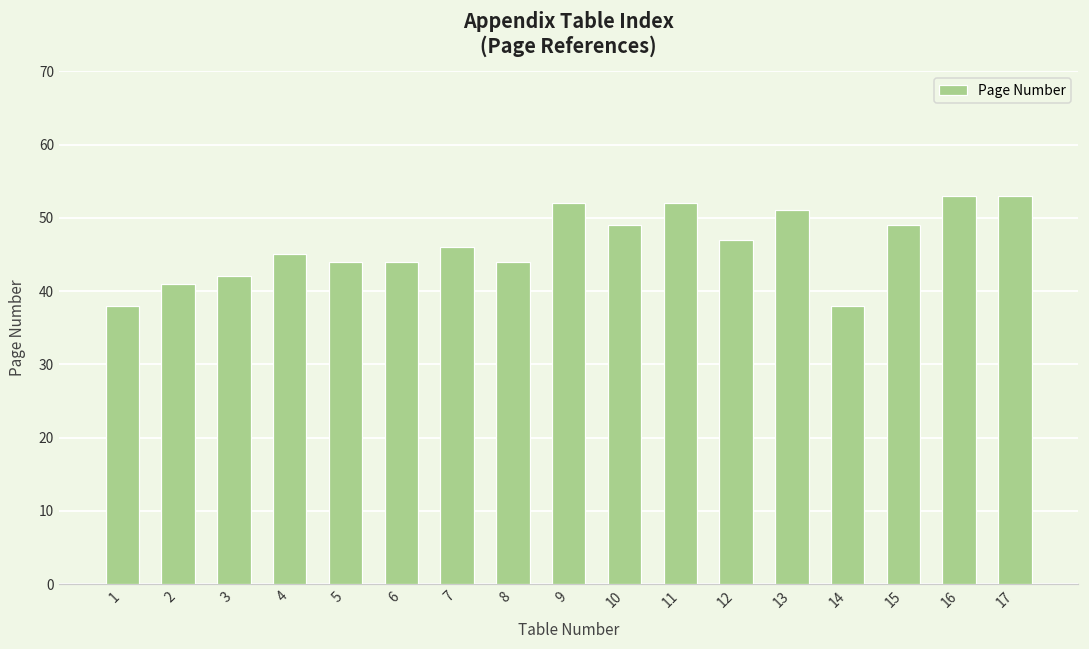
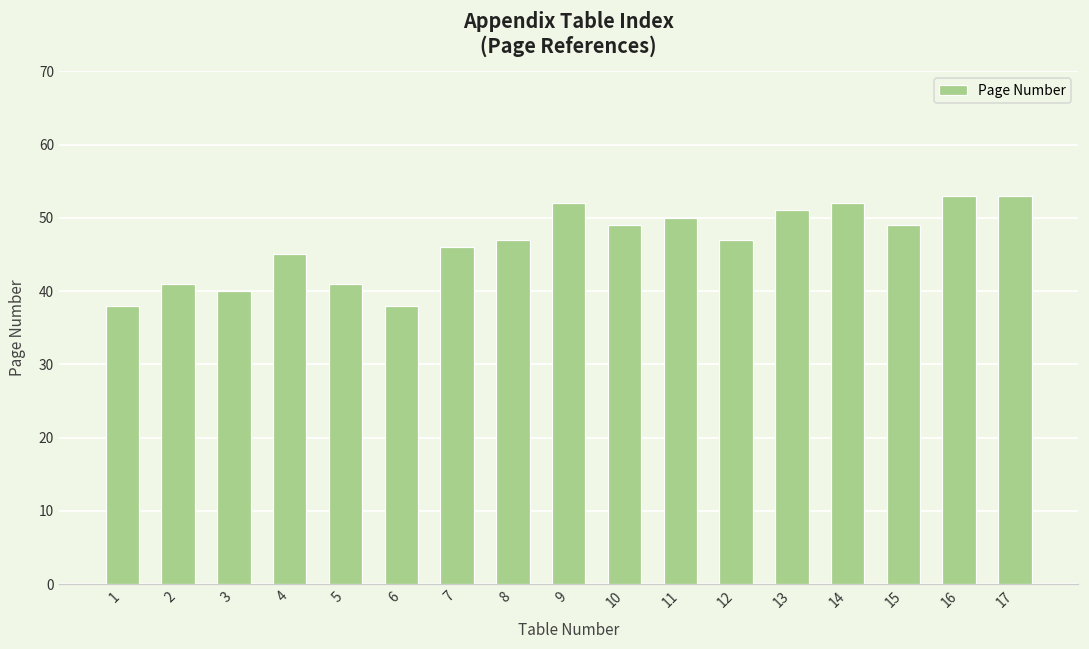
  {
    "1": 38,
    "2": 41,
-   "3": 42,
+   "3": 40,
    "4": 45,
-   "5": 44,
-   "6": 44,
+   "5": 41,
+   "6": 38,
    "7": 46,
-   "8": 44,
+   "8": 47,
    "9": 52,
    "10": 49,
-   "11": 52,
+   "11": 50,
    "12": 47,
    "13": 51,
-   "14": 38,
+   "14": 52,
    "15": 49,
    "16": 53,
    "17": 53
  }
